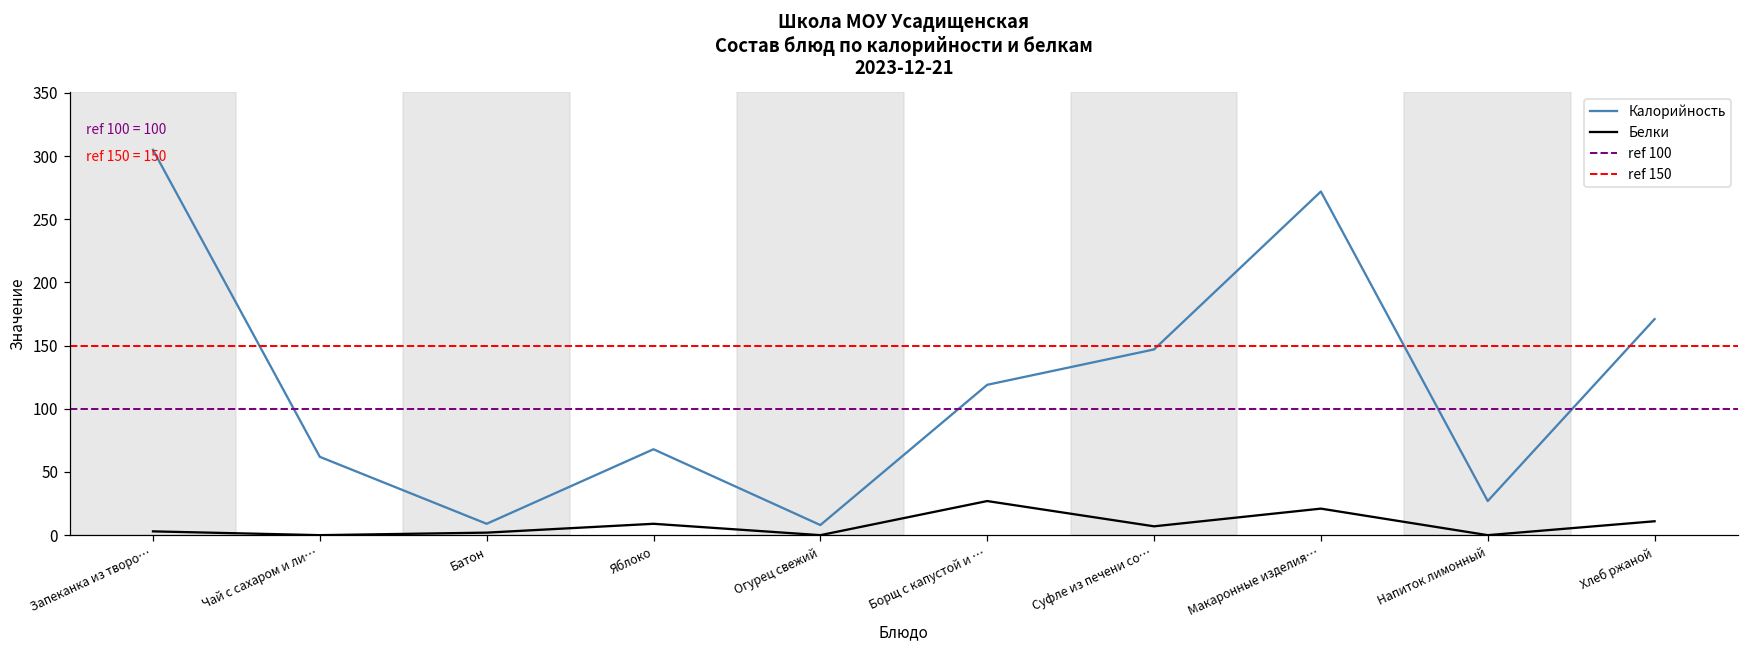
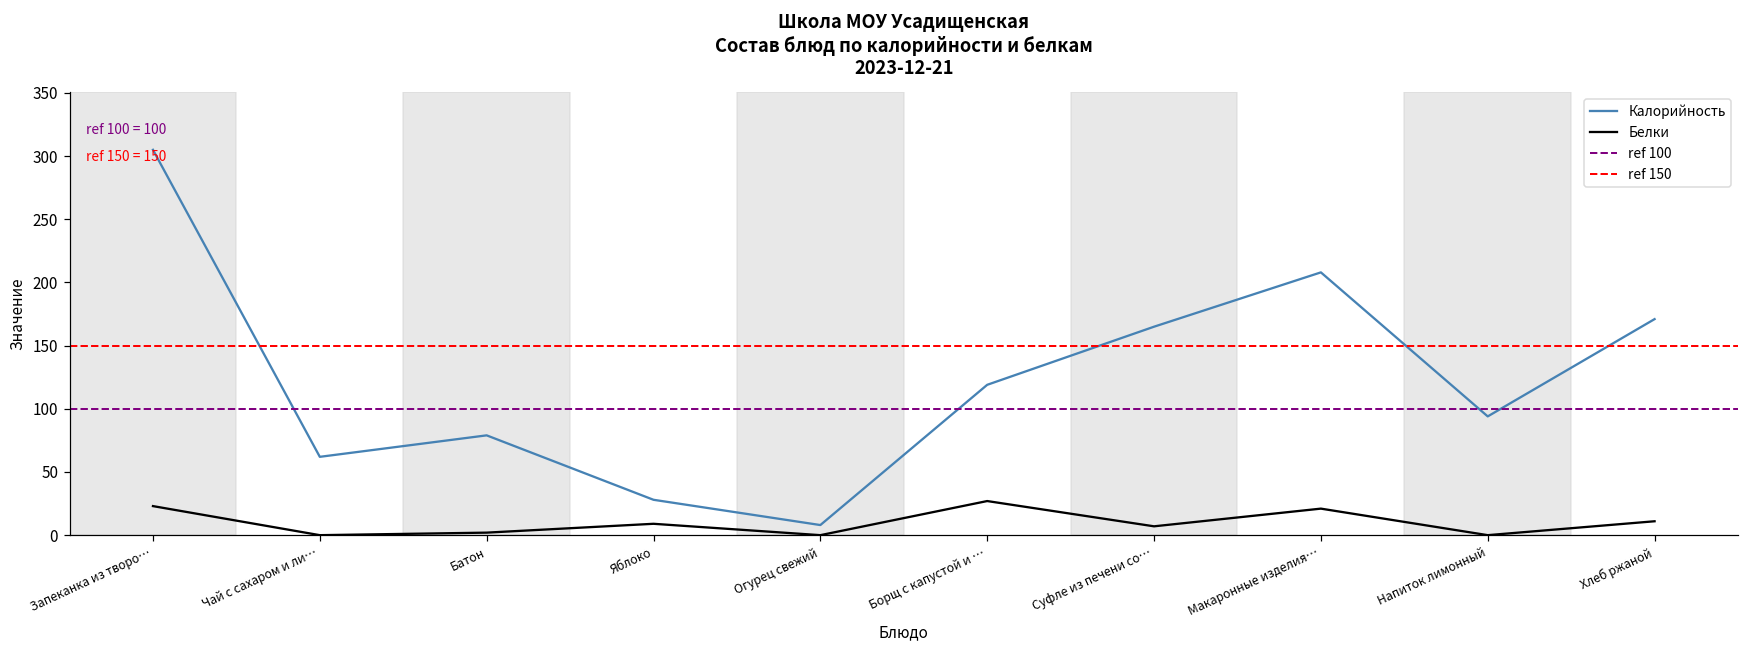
  {
    "Калорийность": {
      "Чай с сахаром и ли…": 62,
-     "Батон": 9,
-     "Яблоко": 68,
+     "Батон": 79,
+     "Яблоко": 28,
      "Огурец свежий": 8,
      "Борщ с капустой и …": 119,
-     "Суфле из печени со…": 147,
-     "Макаронные изделия…": 272,
-     "Напиток лимонный": 27,
+     "Суфле из печени со…": 165,
+     "Макаронные изделия…": 208,
+     "Напиток лимонный": 94,
      "Хлеб ржаной": 171
    },
    "Белки": {
-     "Запеканка из творо…": 3,
+     "Запеканка из творо…": 23,
      "Чай с сахаром и ли…": 0,
      "Батон": 2,
      "Яблоко": 9,
      "Огурец свежий": 0,
      "Борщ с капустой и …": 27,
      "Суфле из печени со…": 7,
      "Макаронные изделия…": 21,
      "Напиток лимонный": 0,
      "Хлеб ржаной": 11
    }
  }
